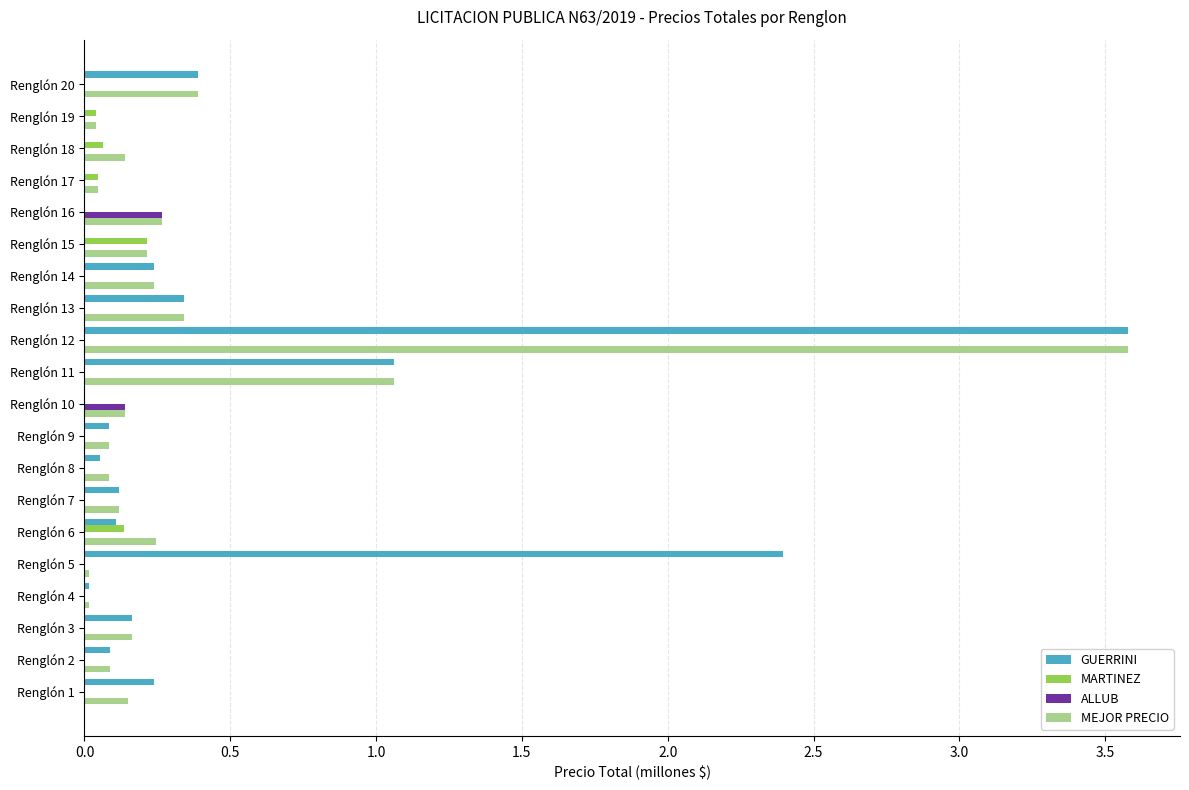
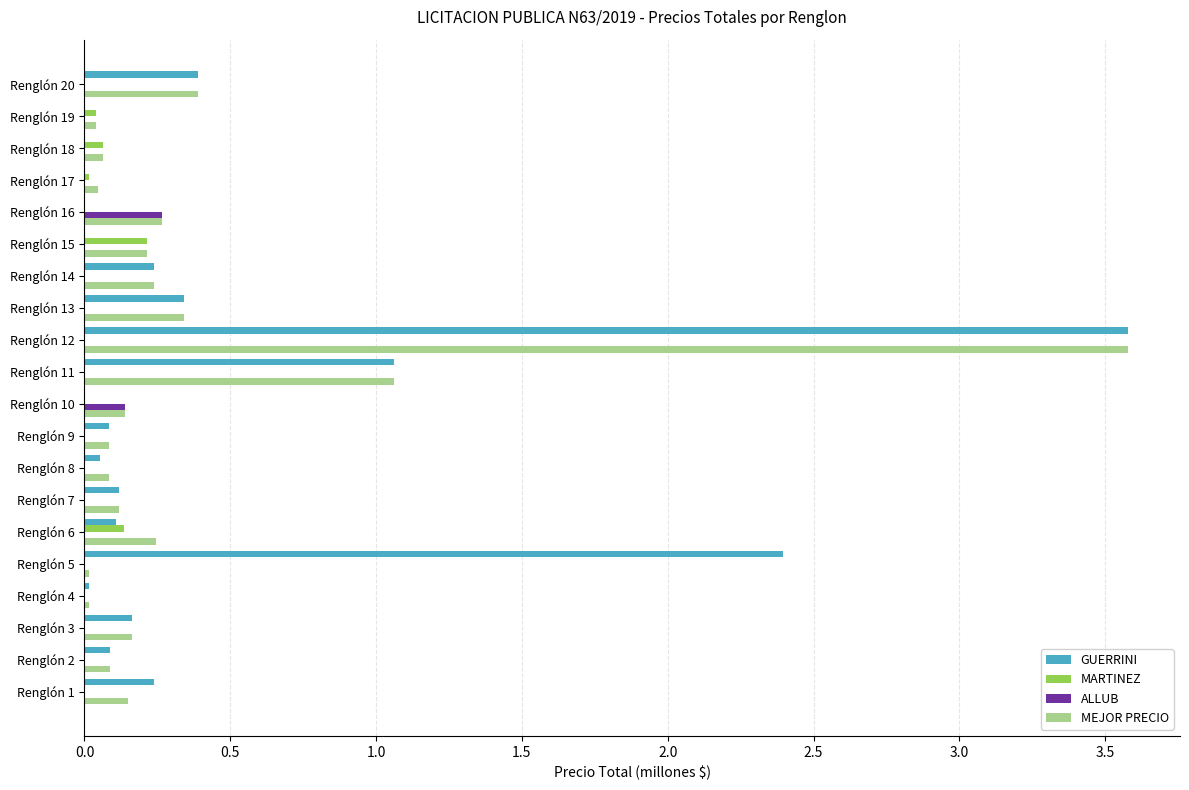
  {
    "GUERRINI": {
      "Renglón 20": 0.39,
      "Renglón 19": 0.00,
      "Renglón 18": 0.00,
      "Renglón 17": 0.00,
      "Renglón 16": 0.00,
      "Renglón 15": 0.00,
      "Renglón 14": 0.24,
      "Renglón 13": 0.34,
      "Renglón 12": 3.58,
      "Renglón 11": 1.06,
      "Renglón 10": 0.00,
      "Renglón 9": 0.09,
      "Renglón 8": 0.05,
      "Renglón 7": 0.12,
      "Renglón 6": 0.11,
      "Renglón 5": 2.40,
      "Renglón 4": 0.02,
      "Renglón 3": 0.16,
      "Renglón 2": 0.09,
      "Renglón 1": 0.24
    },
    "MARTINEZ": {
      "Renglón 20": 0.00,
      "Renglón 19": 0.04,
      "Renglón 18": 0.06,
-     "Renglón 17": 0.05,
+     "Renglón 17": 0.01,
      "Renglón 16": 0.00,
      "Renglón 15": 0.21,
      "Renglón 14": 0.00,
      "Renglón 13": 0.00,
      "Renglón 12": 0.00,
      "Renglón 11": 0.00,
      "Renglón 10": 0.00,
      "Renglón 9": 0.00,
      "Renglón 8": 0.00,
      "Renglón 7": 0.00,
      "Renglón 6": 0.14,
      "Renglón 5": 0.00,
      "Renglón 4": 0.00,
      "Renglón 3": 0.00,
      "Renglón 2": 0.00,
      "Renglón 1": 0.00
    },
    "ALLUB": {
      "Renglón 20": 0.00,
      "Renglón 19": 0.00,
      "Renglón 18": 0.00,
      "Renglón 17": 0.00,
      "Renglón 16": 0.27,
      "Renglón 15": 0.00,
      "Renglón 14": 0.00,
      "Renglón 13": 0.00,
      "Renglón 12": 0.00,
      "Renglón 11": 0.00,
      "Renglón 10": 0.14,
      "Renglón 9": 0.00,
      "Renglón 8": 0.00,
      "Renglón 7": 0.00,
      "Renglón 6": 0.00,
      "Renglón 5": 0.00,
      "Renglón 4": 0.00,
      "Renglón 3": 0.00,
      "Renglón 2": 0.00,
      "Renglón 1": 0.00
    },
    "MEJOR PRECIO": {
      "Renglón 20": 0.39,
      "Renglón 19": 0.04,
-     "Renglón 18": 0.14,
+     "Renglón 18": 0.06,
      "Renglón 17": 0.05,
      "Renglón 16": 0.27,
      "Renglón 15": 0.21,
      "Renglón 14": 0.24,
      "Renglón 13": 0.34,
      "Renglón 12": 3.58,
      "Renglón 11": 1.06,
      "Renglón 10": 0.14,
      "Renglón 9": 0.09,
      "Renglón 8": 0.08,
      "Renglón 7": 0.12,
      "Renglón 6": 0.24,
      "Renglón 5": 0.02,
      "Renglón 4": 0.02,
      "Renglón 3": 0.16,
      "Renglón 2": 0.09,
      "Renglón 1": 0.15
    }
  }
